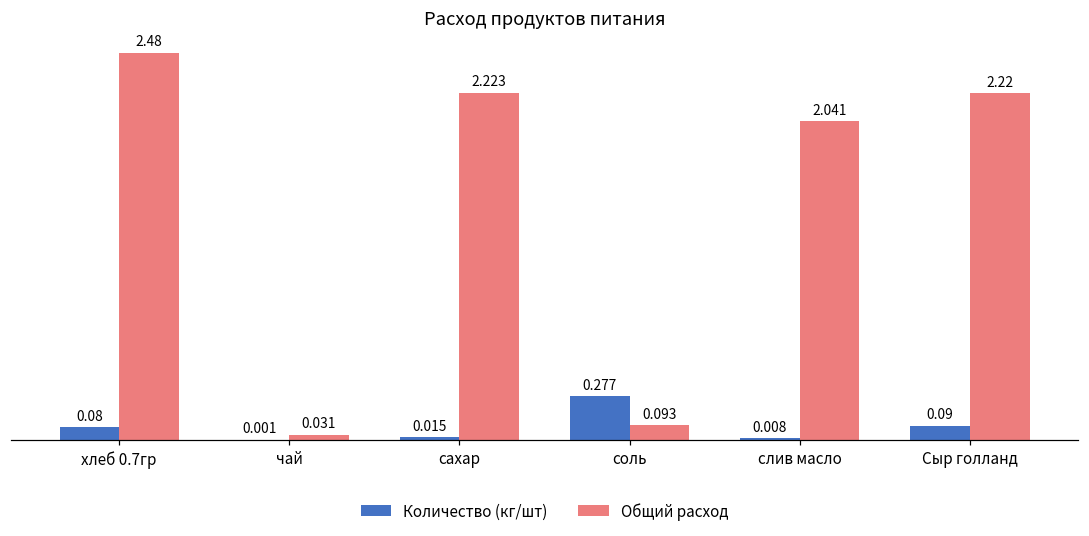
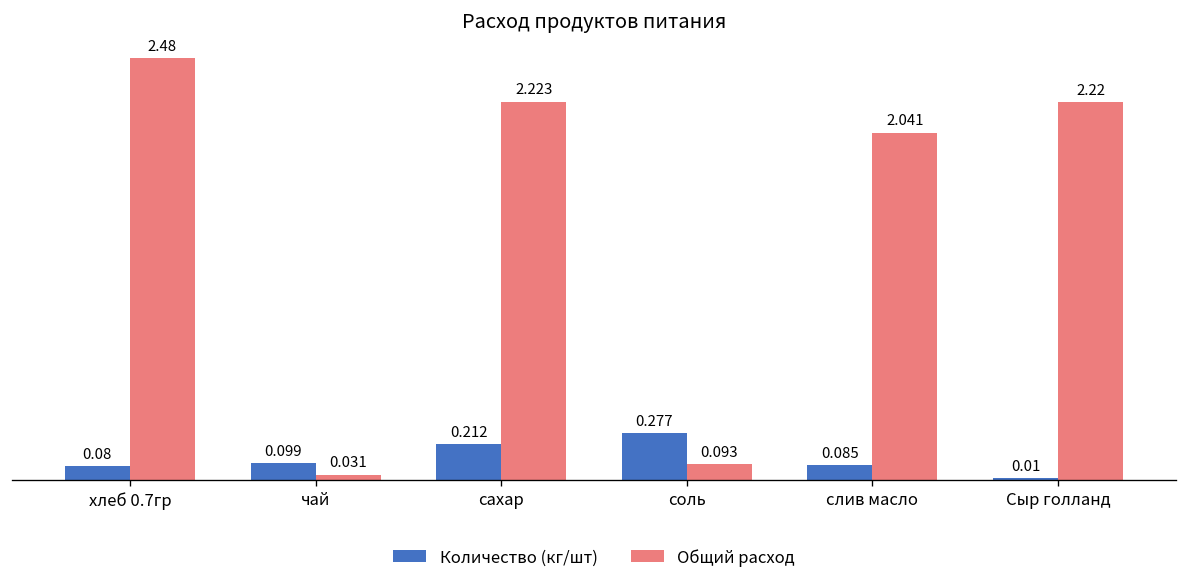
  {
    "Количество (кг/шт)": {
      "хлеб 0.7гр": 0.08,
-     "чай": 0.001,
-     "сахар": 0.015,
+     "чай": 0.099,
+     "сахар": 0.212,
      "соль": 0.277,
-     "слив масло": 0.008,
-     "Сыр голланд": 0.09
+     "слив масло": 0.085,
+     "Сыр голланд": 0.01
    },
    "Общий расход": {
      "хлеб 0.7гр": 2.48,
      "чай": 0.031,
      "сахар": 2.223,
      "соль": 0.093,
      "слив масло": 2.041,
      "Сыр голланд": 2.22
    }
  }
